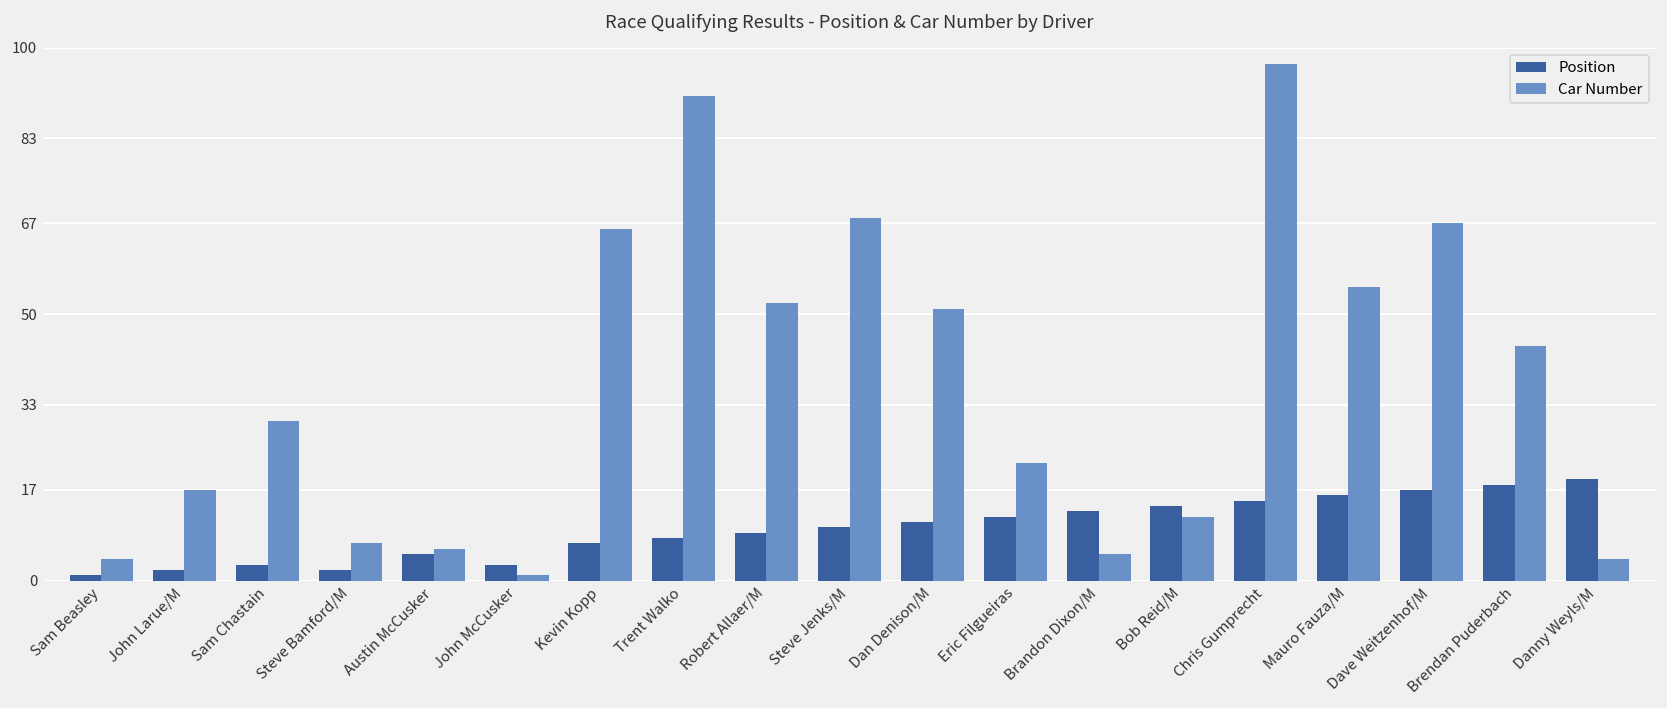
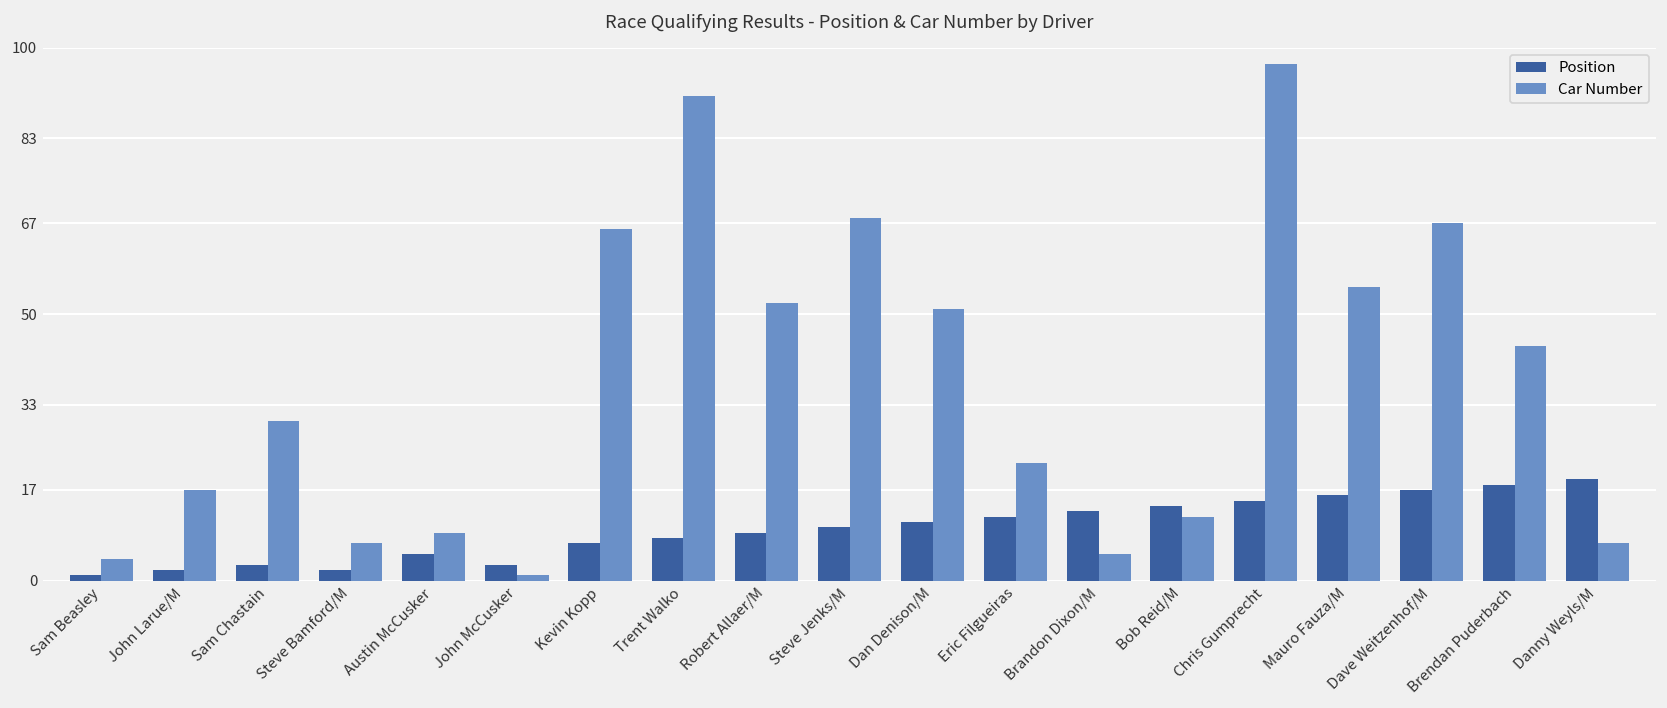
  {
    "Position": {
      "Sam Beasley": 1,
      "John Larue/M": 2,
      "Sam Chastain": 3,
      "Steve Bamford/M": 2,
      "Austin McCusker": 5,
      "John McCusker": 3,
      "Kevin Kopp": 7,
      "Trent Walko": 8,
      "Robert Allaer/M": 9,
      "Steve Jenks/M": 10,
      "Dan Denison/M": 11,
      "Eric Filgueiras": 12,
      "Brandon Dixon/M": 13,
      "Bob Reid/M": 14,
      "Chris Gumprecht": 15,
      "Mauro Fauza/M": 16,
      "Dave Weitzenhof/M": 17,
      "Brendan Puderbach": 18,
      "Danny Weyls/M": 19
    },
    "Car Number": {
      "Sam Beasley": 4,
      "John Larue/M": 17,
      "Sam Chastain": 30,
      "Steve Bamford/M": 7,
-     "Austin McCusker": 6,
+     "Austin McCusker": 9,
      "John McCusker": 1,
      "Kevin Kopp": 66,
      "Trent Walko": 91,
      "Robert Allaer/M": 52,
      "Steve Jenks/M": 68,
      "Dan Denison/M": 51,
      "Eric Filgueiras": 22,
      "Brandon Dixon/M": 5,
      "Bob Reid/M": 12,
      "Chris Gumprecht": 97,
      "Mauro Fauza/M": 55,
      "Dave Weitzenhof/M": 67,
      "Brendan Puderbach": 44,
-     "Danny Weyls/M": 4
+     "Danny Weyls/M": 7
    }
  }
